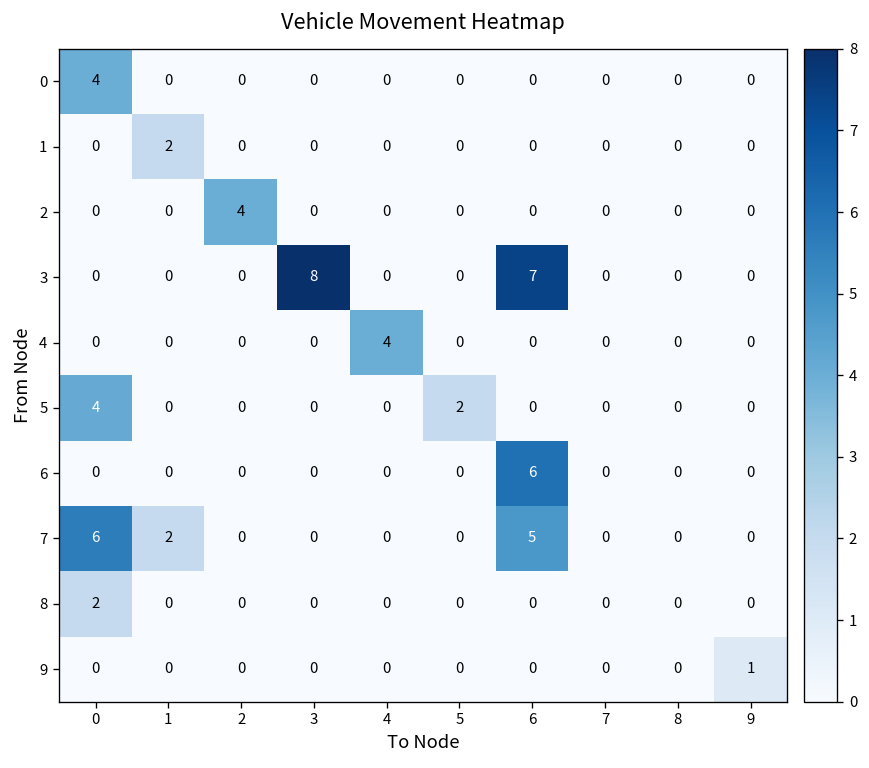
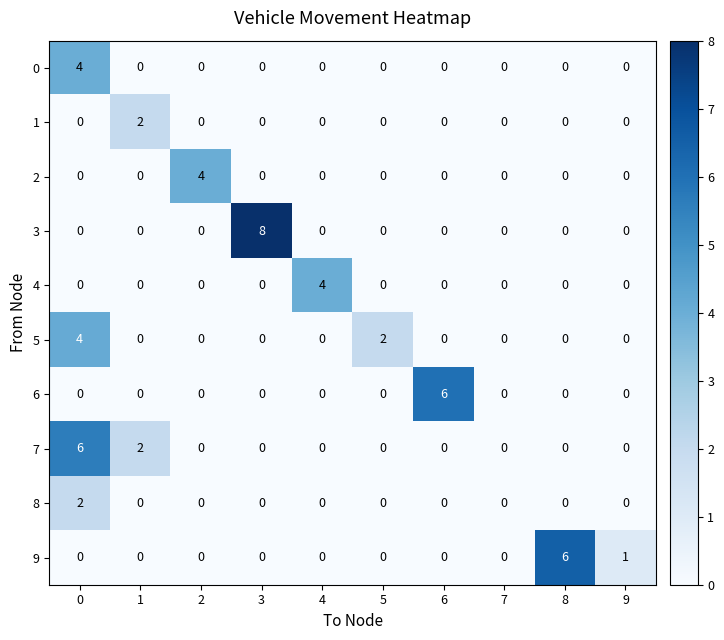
  {
    "0": {
      "0": 4,
      "1": 0,
      "2": 0,
      "3": 0,
      "4": 0,
      "5": 0,
      "6": 0,
      "7": 0,
      "8": 0,
      "9": 0
    },
    "1": {
      "0": 0,
      "1": 2,
      "2": 0,
      "3": 0,
      "4": 0,
      "5": 0,
      "6": 0,
      "7": 0,
      "8": 0,
      "9": 0
    },
    "2": {
      "0": 0,
      "1": 0,
      "2": 4,
      "3": 0,
      "4": 0,
      "5": 0,
      "6": 0,
      "7": 0,
      "8": 0,
      "9": 0
    },
    "3": {
      "0": 0,
      "1": 0,
      "2": 0,
      "3": 8,
      "4": 0,
      "5": 0,
-     "6": 7,
+     "6": 0,
      "7": 0,
      "8": 0,
      "9": 0
    },
    "4": {
      "0": 0,
      "1": 0,
      "2": 0,
      "3": 0,
      "4": 4,
      "5": 0,
      "6": 0,
      "7": 0,
      "8": 0,
      "9": 0
    },
    "5": {
      "0": 4,
      "1": 0,
      "2": 0,
      "3": 0,
      "4": 0,
      "5": 2,
      "6": 0,
      "7": 0,
      "8": 0,
      "9": 0
    },
    "6": {
      "0": 0,
      "1": 0,
      "2": 0,
      "3": 0,
      "4": 0,
      "5": 0,
      "6": 6,
      "7": 0,
      "8": 0,
      "9": 0
    },
    "7": {
      "0": 6,
      "1": 2,
      "2": 0,
      "3": 0,
      "4": 0,
      "5": 0,
-     "6": 5,
+     "6": 0,
      "7": 0,
      "8": 0,
      "9": 0
    },
    "8": {
      "0": 2,
      "1": 0,
      "2": 0,
      "3": 0,
      "4": 0,
      "5": 0,
      "6": 0,
      "7": 0,
      "8": 0,
      "9": 0
    },
    "9": {
      "0": 0,
      "1": 0,
      "2": 0,
      "3": 0,
      "4": 0,
      "5": 0,
      "6": 0,
      "7": 0,
-     "8": 0,
+     "8": 6,
      "9": 1
    }
  }
